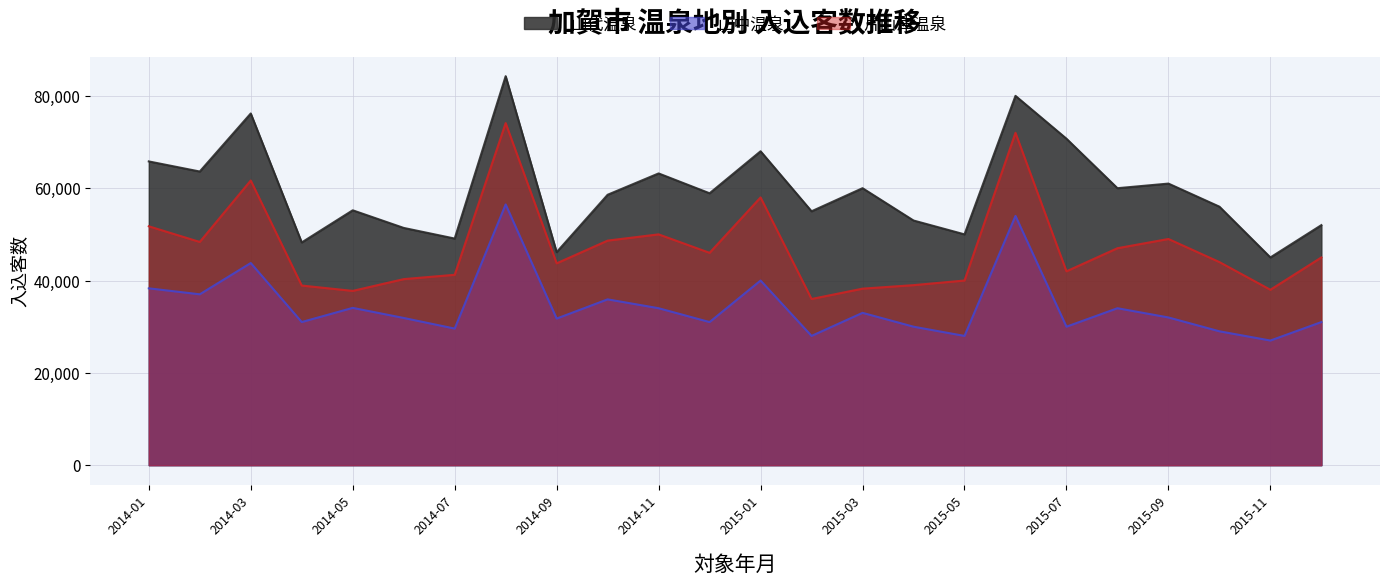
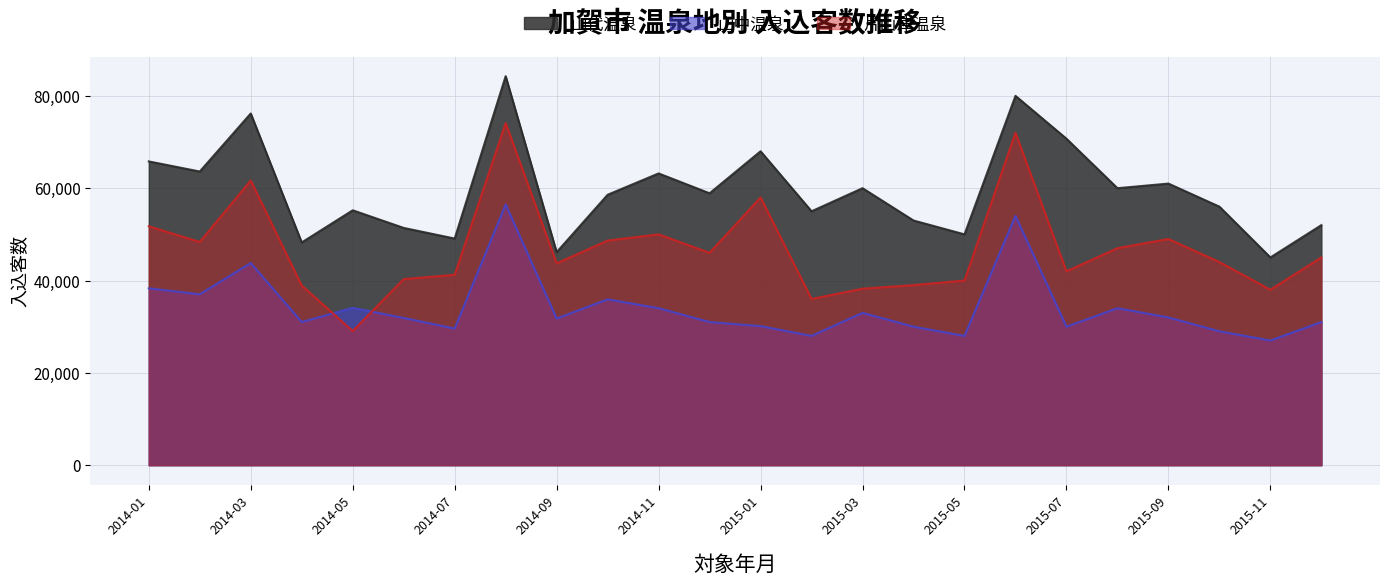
  {
    "山代温泉": {
      "2014-01": "66,000",
      "2014-03": "76,000",
      "2014-05": "55,000",
      "2014-07": "49,000",
      "2014-09": "46,000",
      "2014-11": "63,000",
      "2015-01": "68,000",
      "2015-03": "60,000",
      "2015-05": "50,000",
      "2015-07": "71,000",
      "2015-09": "61,000",
      "2015-11": "45,000"
    },
    "山中温泉": {
      "2014-01": "38,000",
      "2014-03": "44,000",
      "2014-05": "34,000",
      "2014-07": "30,000",
      "2014-09": "32,000",
      "2014-11": "34,000",
-     "2015-01": "40,000",
+     "2015-01": "30,000",
      "2015-03": "33,000",
      "2015-05": "28,000",
      "2015-07": "30,000",
      "2015-09": "32,000",
      "2015-11": "27,000"
    },
    "片山津温泉": {
      "2014-01": "52,000",
      "2014-03": "62,000",
-     "2014-05": "38,000",
+     "2014-05": "29,000",
      "2014-07": "41,000",
      "2014-09": "44,000",
      "2014-11": "50,000",
      "2015-01": "58,000",
      "2015-03": "38,000",
      "2015-05": "40,000",
      "2015-07": "42,000",
      "2015-09": "49,000",
      "2015-11": "38,000"
    }
  }
